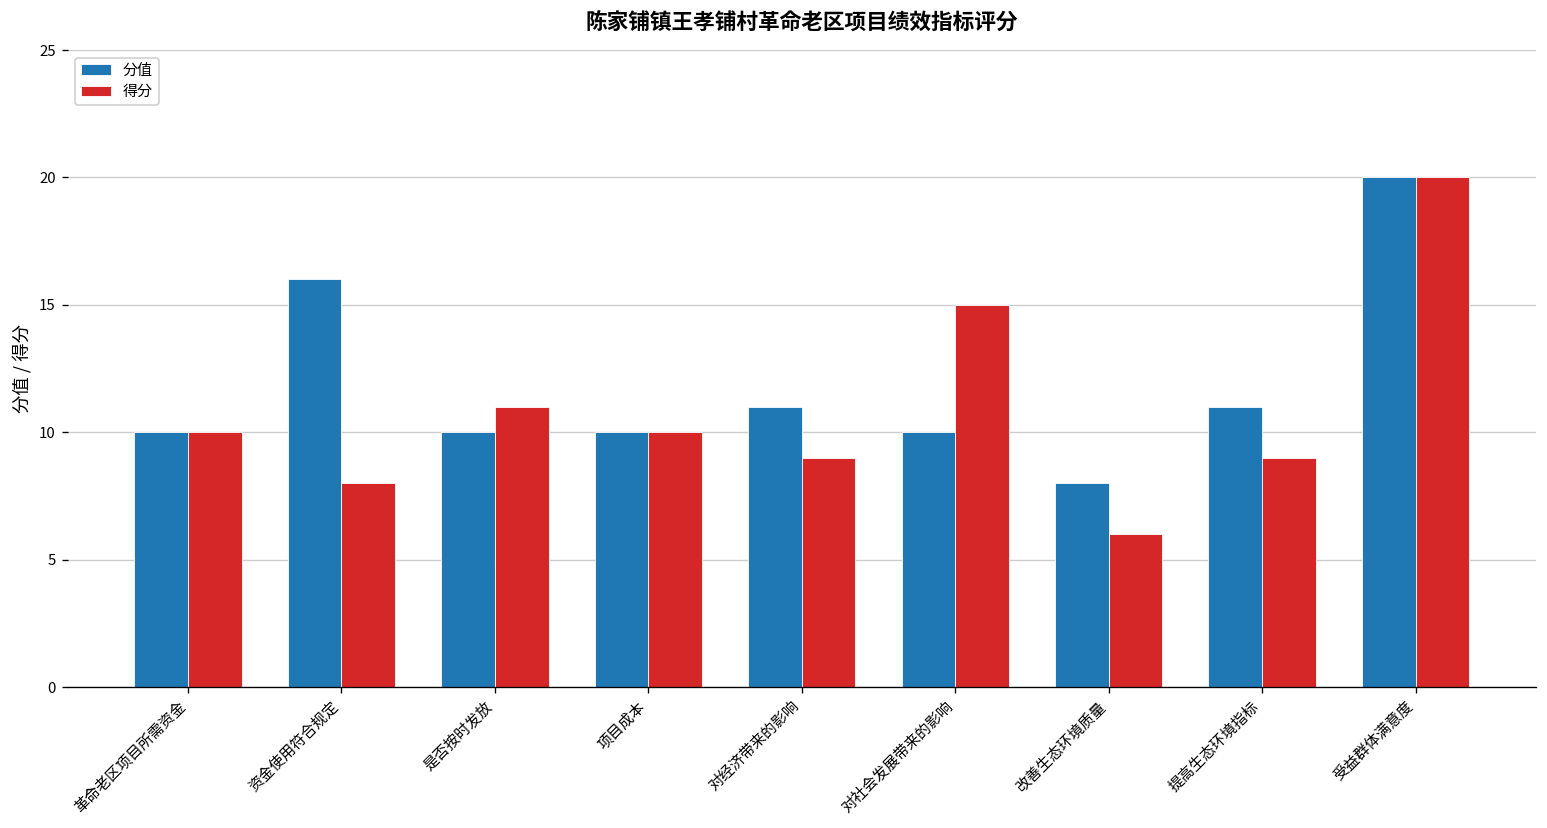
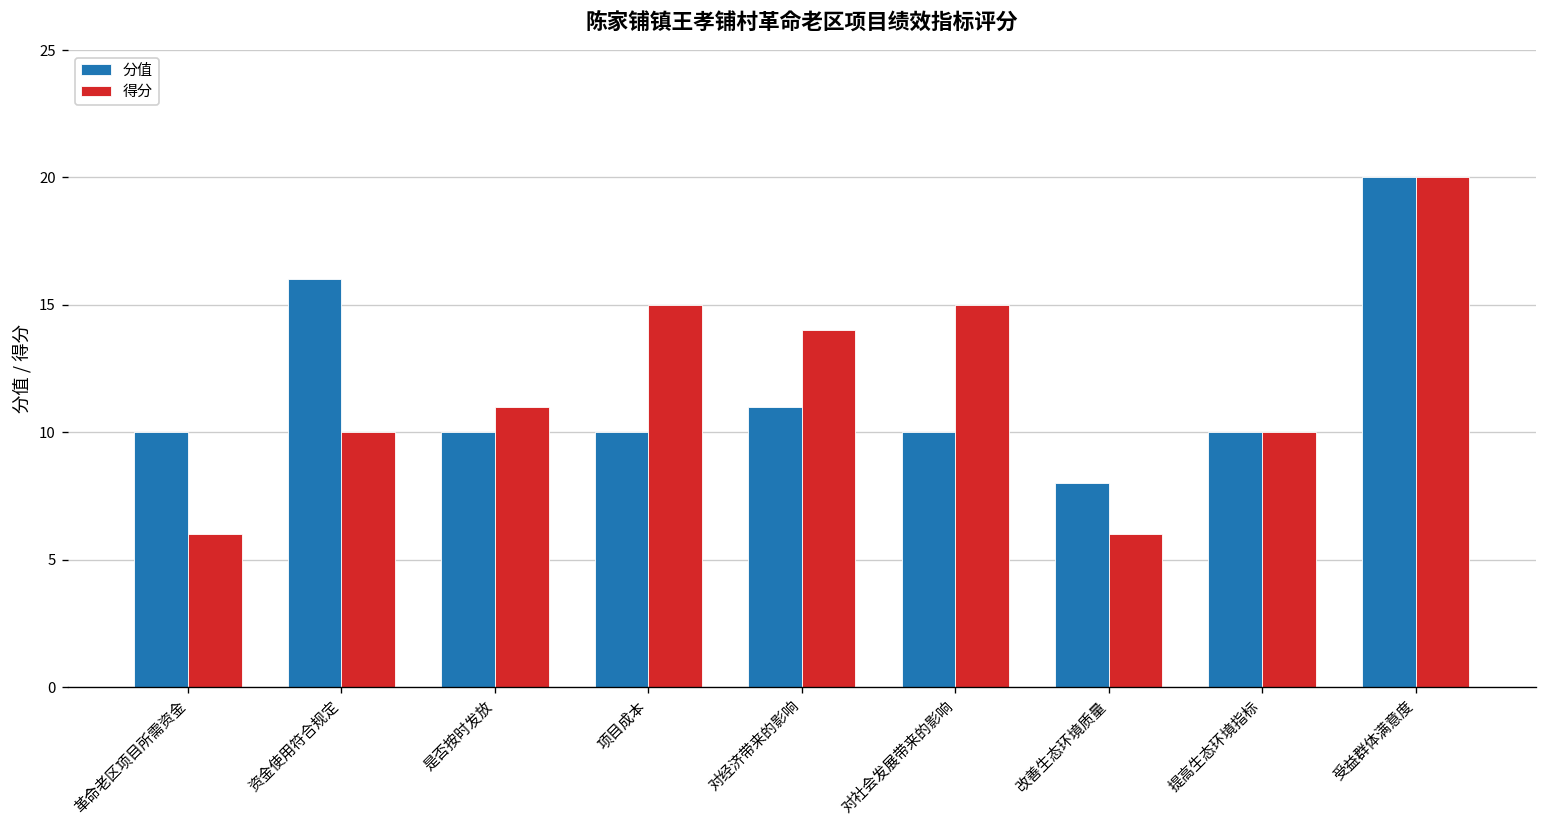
  {
    "分值": {
      "革命老区项目所需资金": 10,
      "资金使用符合规定": 16,
      "是否按时发放": 10,
      "项目成本": 10,
      "对经济带来的影响": 11,
      "对社会发展带来的影响": 10,
      "改善生态环境质量": 8,
-     "提高生态环境指标": 11,
+     "提高生态环境指标": 10,
      "受益群体满意度": 20
    },
    "得分": {
-     "革命老区项目所需资金": 10,
-     "资金使用符合规定": 8,
+     "革命老区项目所需资金": 6,
+     "资金使用符合规定": 10,
      "是否按时发放": 11,
-     "项目成本": 10,
-     "对经济带来的影响": 9,
+     "项目成本": 15,
+     "对经济带来的影响": 14,
      "对社会发展带来的影响": 15,
      "改善生态环境质量": 6,
-     "提高生态环境指标": 9,
+     "提高生态环境指标": 10,
      "受益群体满意度": 20
    }
  }
